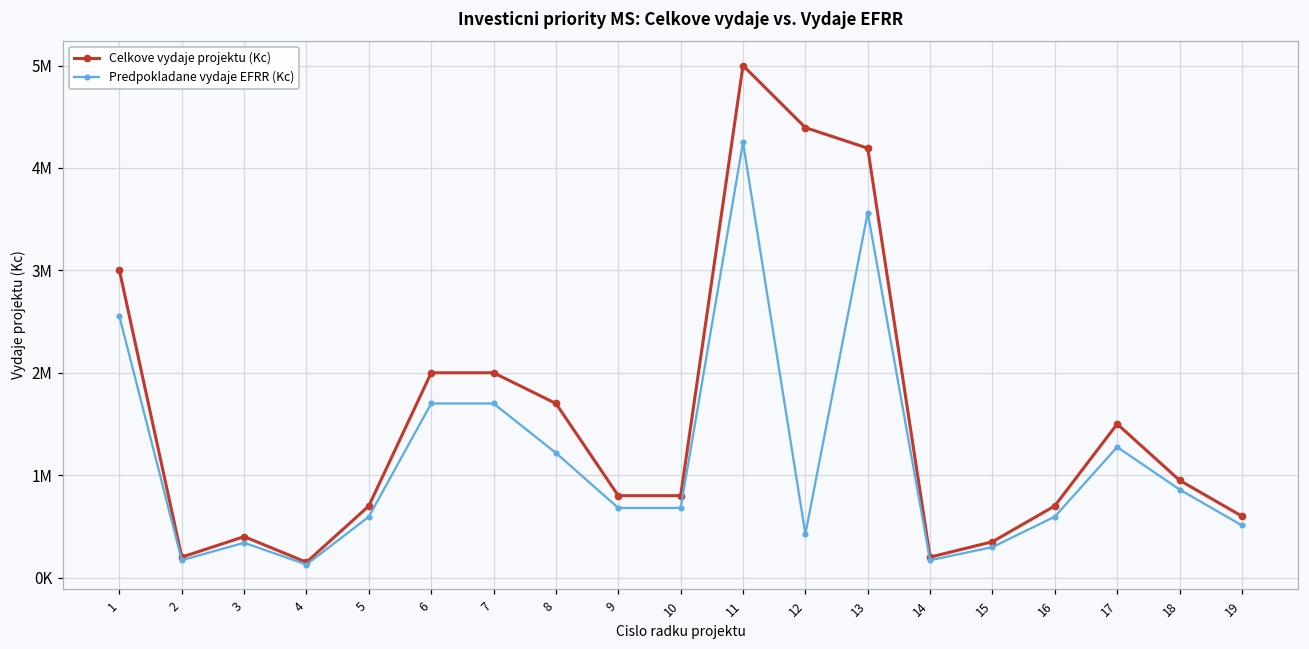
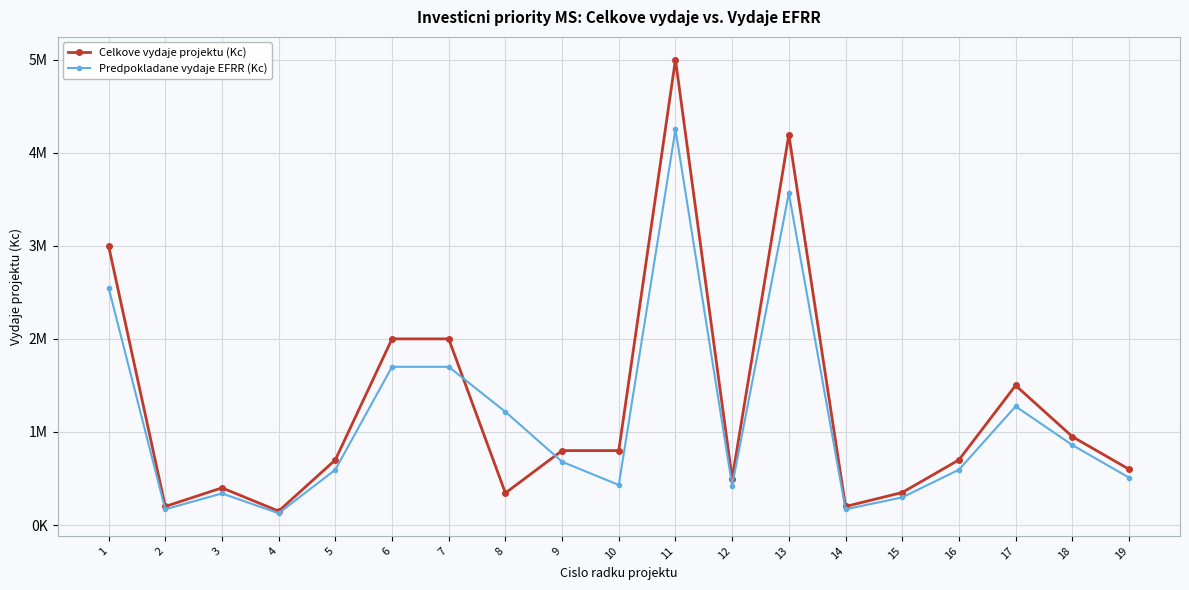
  {
    "Celkove vydaje projektu (Kc)": {
      "1": 3000000,
      "2": 200000,
      "3": 400000,
      "5": 700000,
      "6": 2000000,
      "7": 2000000,
-     "8": 1700000,
+     "8": 300000,
      "9": 800000,
      "10": 800000,
      "11": 5000000,
-     "12": 4400000,
+     "12": 500000,
      "13": 4200000,
      "14": 200000,
      "15": 400000,
      "16": 700000,
      "17": 1500000,
      "18": 1000000,
      "19": 600000
    },
    "Predpokladane vydaje EFRR (Kc)": {
      "1": 2600000,
      "2": 200000,
      "3": 300000,
      "5": 600000,
      "6": 1700000,
      "7": 1700000,
      "8": 1200000,
      "9": 700000,
-     "10": 700000,
+     "10": 400000,
      "11": 4300000,
      "12": 400000,
      "13": 3600000,
      "14": 200000,
      "15": 300000,
      "16": 600000,
      "17": 1300000,
      "18": 900000,
      "19": 500000
    }
  }
